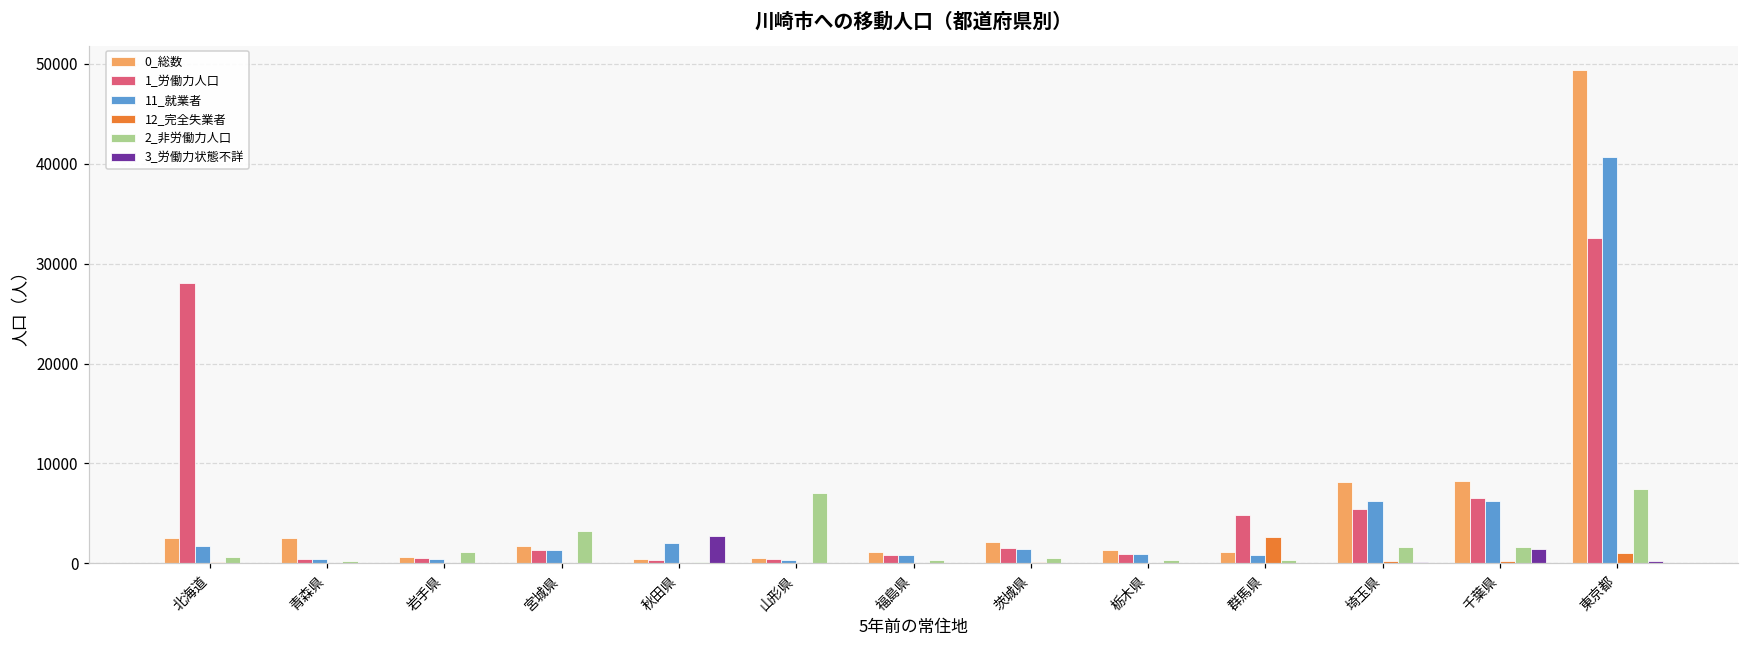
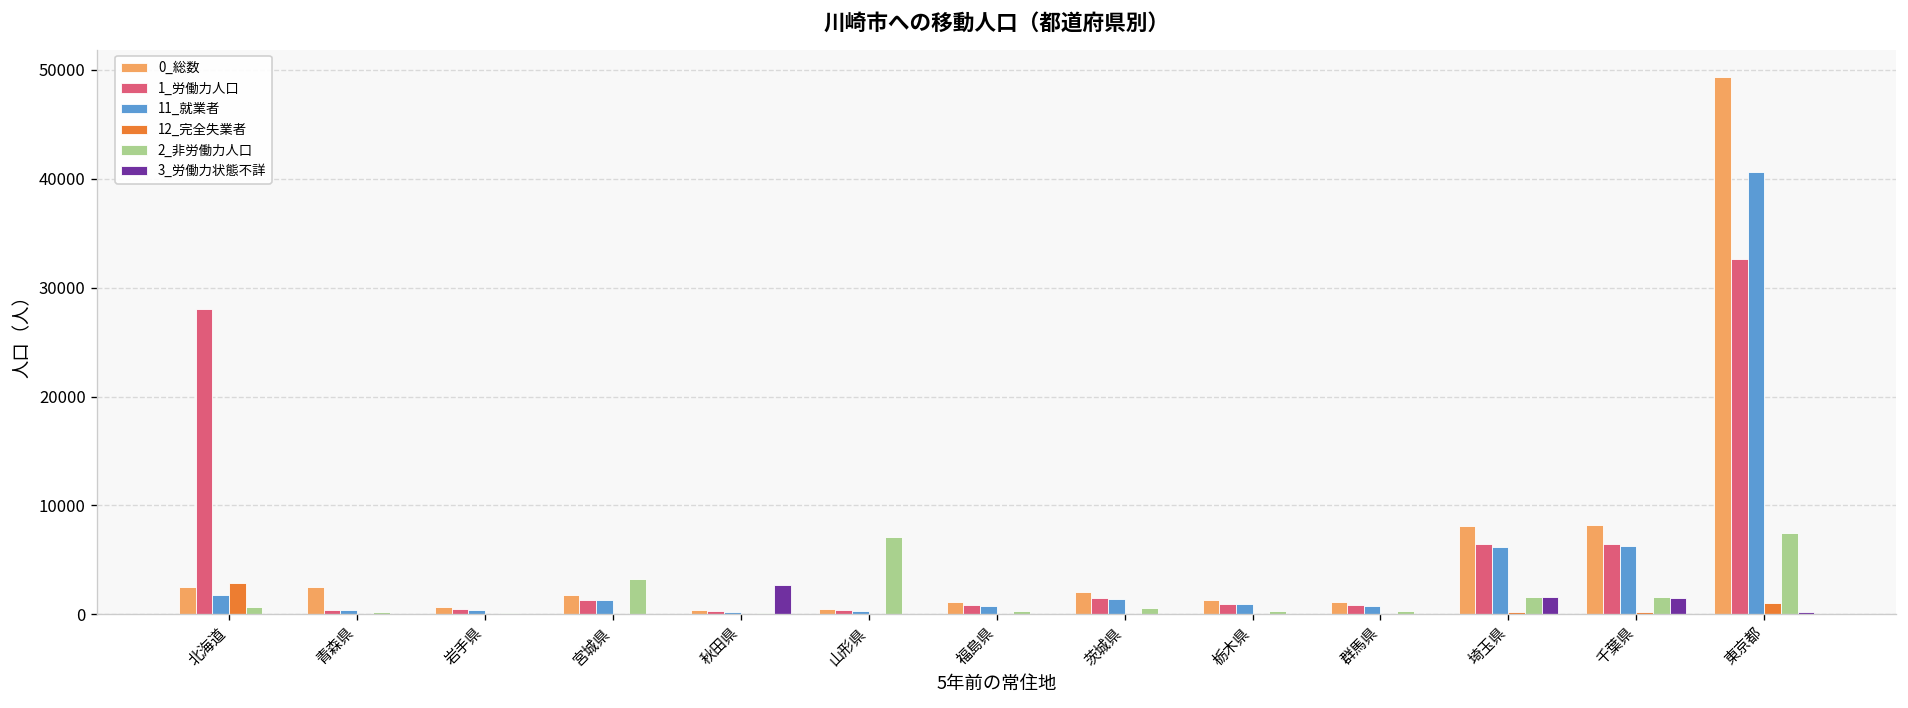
  {
    "0_総数": {
      "北海道": 3000,
      "青森県": 3000,
      "岩手県": 1000,
      "宮城県": 2000,
      "秋田県": 0,
      "山形県": 1000,
      "福島県": 1000,
      "茨城県": 2000,
      "栃木県": 1000,
      "群馬県": 1000,
      "埼玉県": 8000,
      "千葉県": 8000,
      "東京都": 49000
    },
    "1_労働力人口": {
      "北海道": 28000,
      "青森県": 0,
      "岩手県": 0,
      "宮城県": 1000,
      "秋田県": 0,
      "山形県": 0,
      "福島県": 1000,
      "茨城県": 2000,
      "栃木県": 1000,
-     "群馬県": 5000,
-     "埼玉県": 5000,
+     "群馬県": 1000,
+     "埼玉県": 6000,
      "千葉県": 6000,
      "東京都": 33000
    },
    "11_就業者": {
      "北海道": 2000,
      "青森県": 0,
      "岩手県": 0,
      "宮城県": 1000,
-     "秋田県": 2000,
+     "秋田県": 0,
      "山形県": 0,
      "福島県": 1000,
      "茨城県": 1000,
      "栃木県": 1000,
      "群馬県": 1000,
      "埼玉県": 6000,
      "千葉県": 6000,
      "東京都": 41000
    },
    "12_完全失業者": {
-     "北海道": 0,
-     "群馬県": 3000,
+     "北海道": 3000,
+     "群馬県": 0,
      "東京都": 1000
    },
    "2_非労働力人口": {
      "北海道": 1000,
-     "岩手県": 1000,
+     "岩手県": 0,
      "宮城県": 3000,
      "山形県": 7000,
      "福島県": 0,
      "茨城県": 1000,
      "栃木県": 0,
      "群馬県": 0,
      "埼玉県": 2000,
      "千葉県": 2000,
      "東京都": 7000
    },
    "3_労働力状態不詳": {
      "秋田県": 3000,
-     "埼玉県": 0,
+     "埼玉県": 2000,
      "千葉県": 1000
    }
  }
